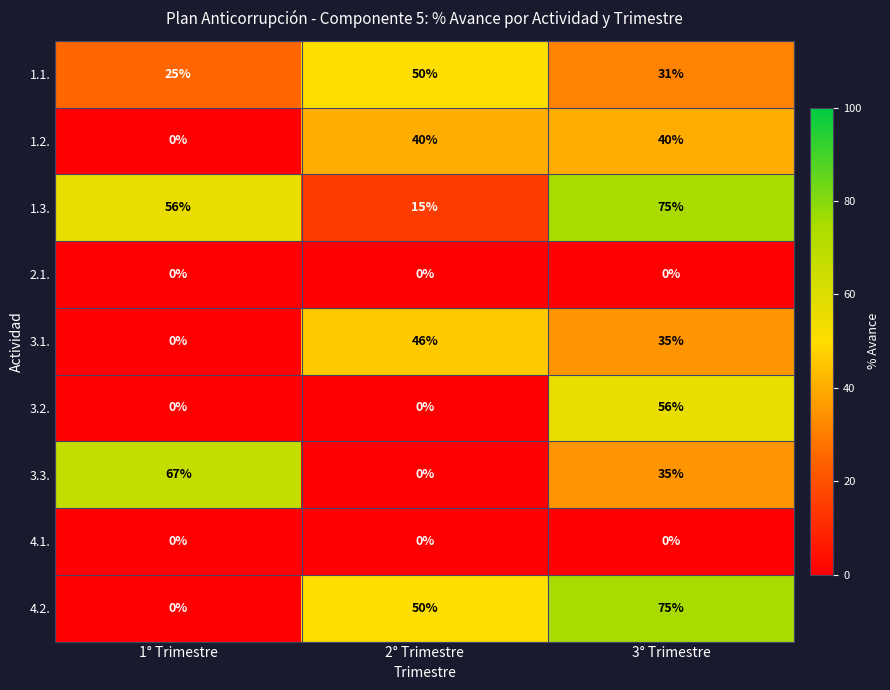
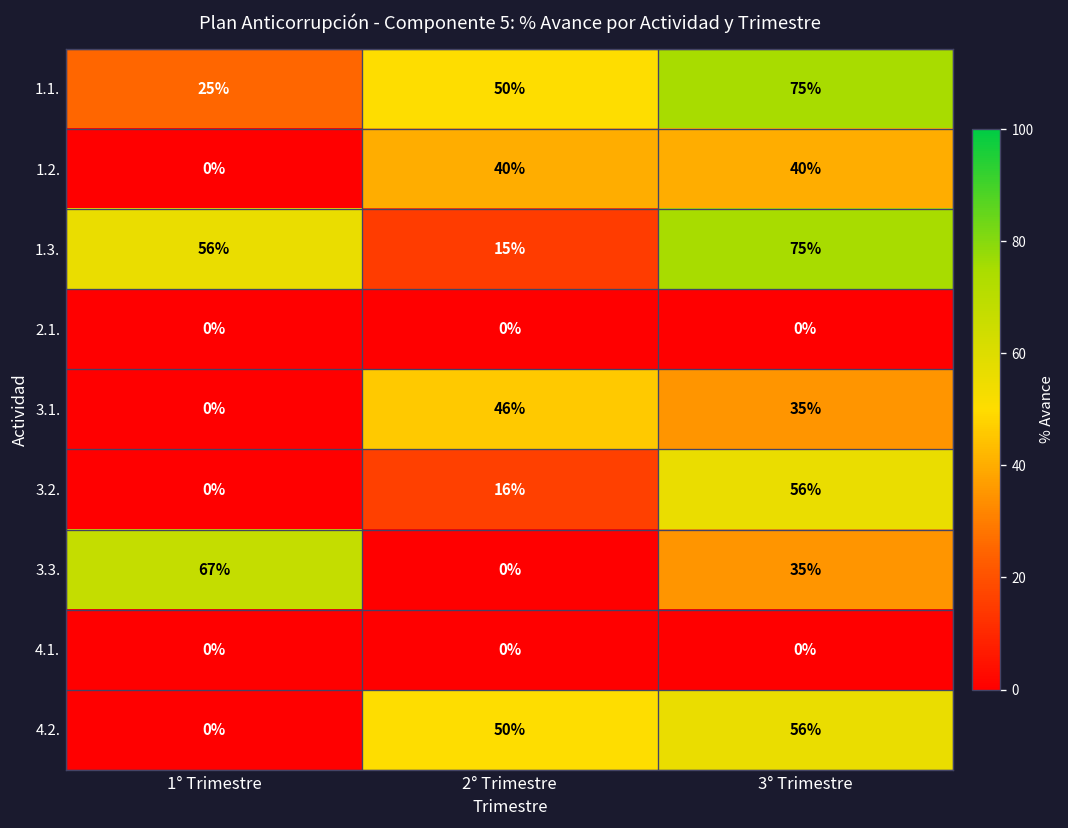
  {
    "1.1.": {
      "1° Trimestre": "25%",
      "2° Trimestre": "50%",
-     "3° Trimestre": "31%"
+     "3° Trimestre": "75%"
    },
    "1.2.": {
      "1° Trimestre": "0%",
      "2° Trimestre": "40%",
      "3° Trimestre": "40%"
    },
    "1.3.": {
      "1° Trimestre": "56%",
      "2° Trimestre": "15%",
      "3° Trimestre": "75%"
    },
    "2.1.": {
      "1° Trimestre": "0%",
      "2° Trimestre": "0%",
      "3° Trimestre": "0%"
    },
    "3.1.": {
      "1° Trimestre": "0%",
      "2° Trimestre": "46%",
      "3° Trimestre": "35%"
    },
    "3.2.": {
      "1° Trimestre": "0%",
-     "2° Trimestre": "0%",
+     "2° Trimestre": "16%",
      "3° Trimestre": "56%"
    },
    "3.3.": {
      "1° Trimestre": "67%",
      "2° Trimestre": "0%",
      "3° Trimestre": "35%"
    },
    "4.1.": {
      "1° Trimestre": "0%",
      "2° Trimestre": "0%",
      "3° Trimestre": "0%"
    },
    "4.2.": {
      "1° Trimestre": "0%",
      "2° Trimestre": "50%",
-     "3° Trimestre": "75%"
+     "3° Trimestre": "56%"
    }
  }
